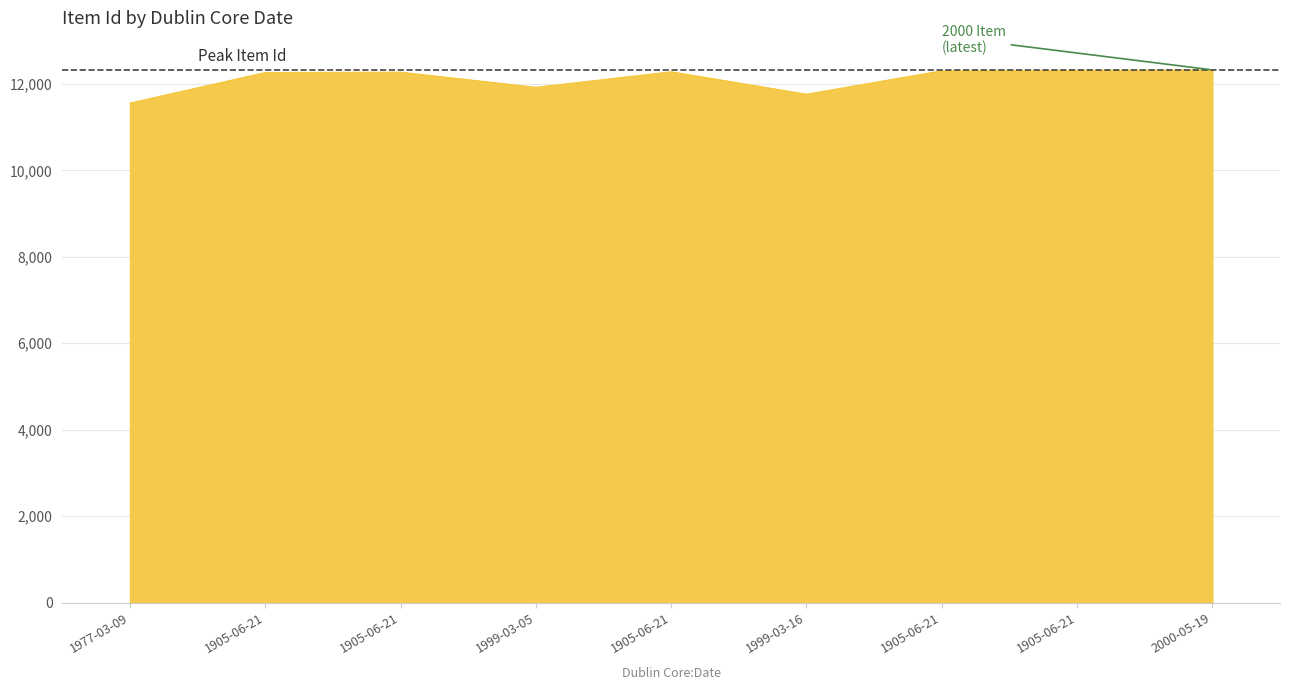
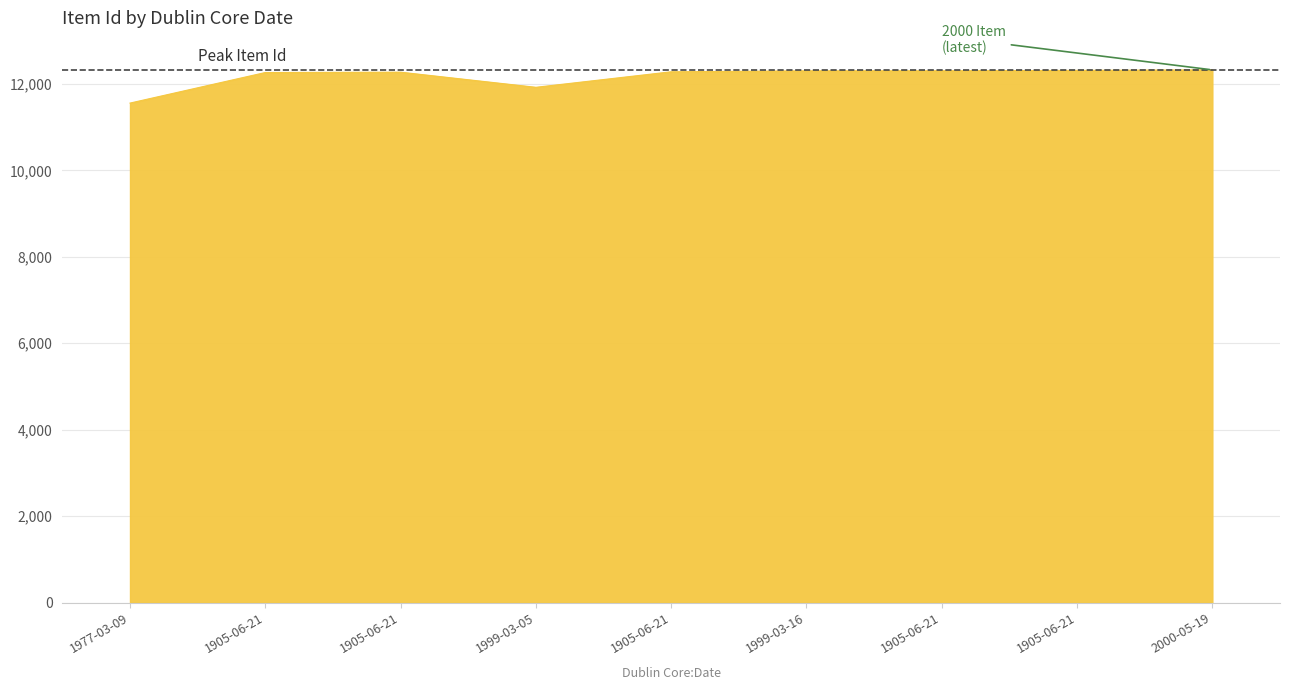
  {
    "1977-03-09": "11,600",
    "1999-03-05": "11,900",
-   "1999-03-16": "11,800",
+   "1999-03-16": "12,300",
    "2000-05-19": "12,300"
  }
